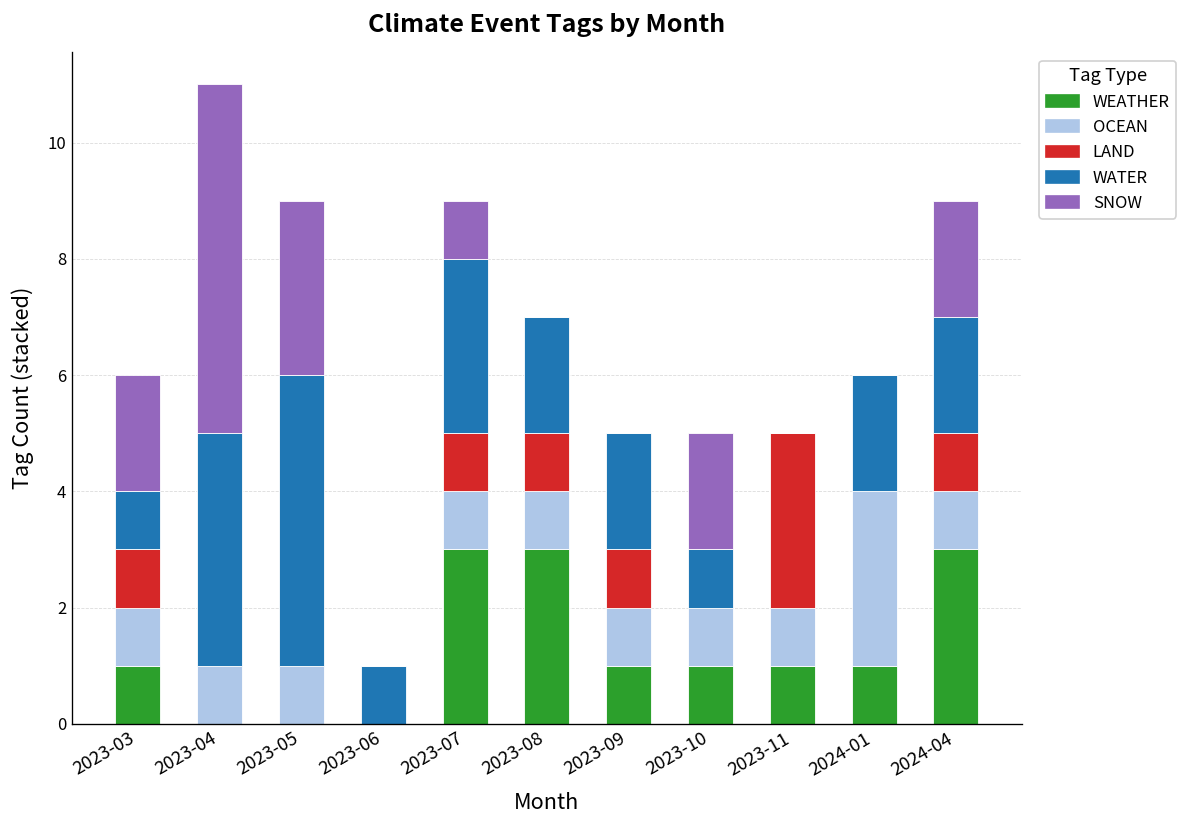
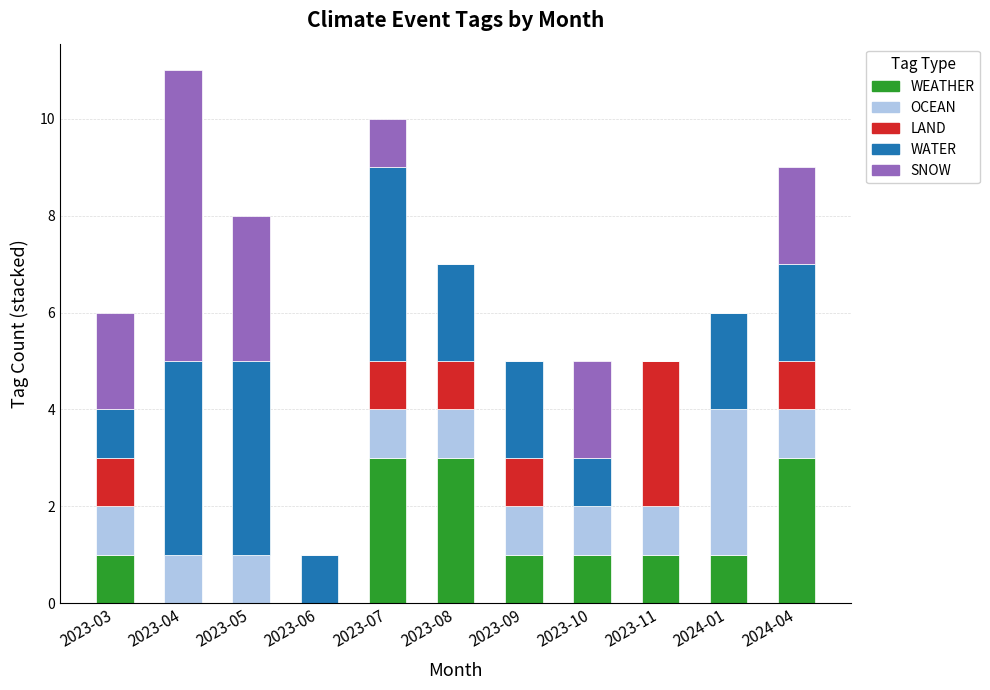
  {
    "WEATHER": {
      "2023-03": 1,
      "2023-04": 0,
      "2023-05": 0,
      "2023-06": 0,
      "2023-07": 3,
      "2023-08": 3,
      "2023-09": 1,
      "2023-10": 1,
      "2023-11": 1,
      "2024-01": 1,
      "2024-04": 3
    },
    "WATER": {
      "2023-03": 1,
      "2023-04": 4,
-     "2023-05": 5,
+     "2023-05": 4,
      "2023-06": 1,
-     "2023-07": 3,
+     "2023-07": 4,
      "2023-08": 2,
      "2023-09": 2,
      "2023-10": 1,
      "2023-11": 0,
      "2024-01": 2,
      "2024-04": 2
    },
    "SNOW": {
      "2023-03": 2,
      "2023-04": 6,
      "2023-05": 3,
      "2023-06": 0,
      "2023-07": 1,
      "2023-08": 0,
      "2023-09": 0,
      "2023-10": 2,
      "2023-11": 0,
      "2024-01": 0,
      "2024-04": 2
    }
  }
